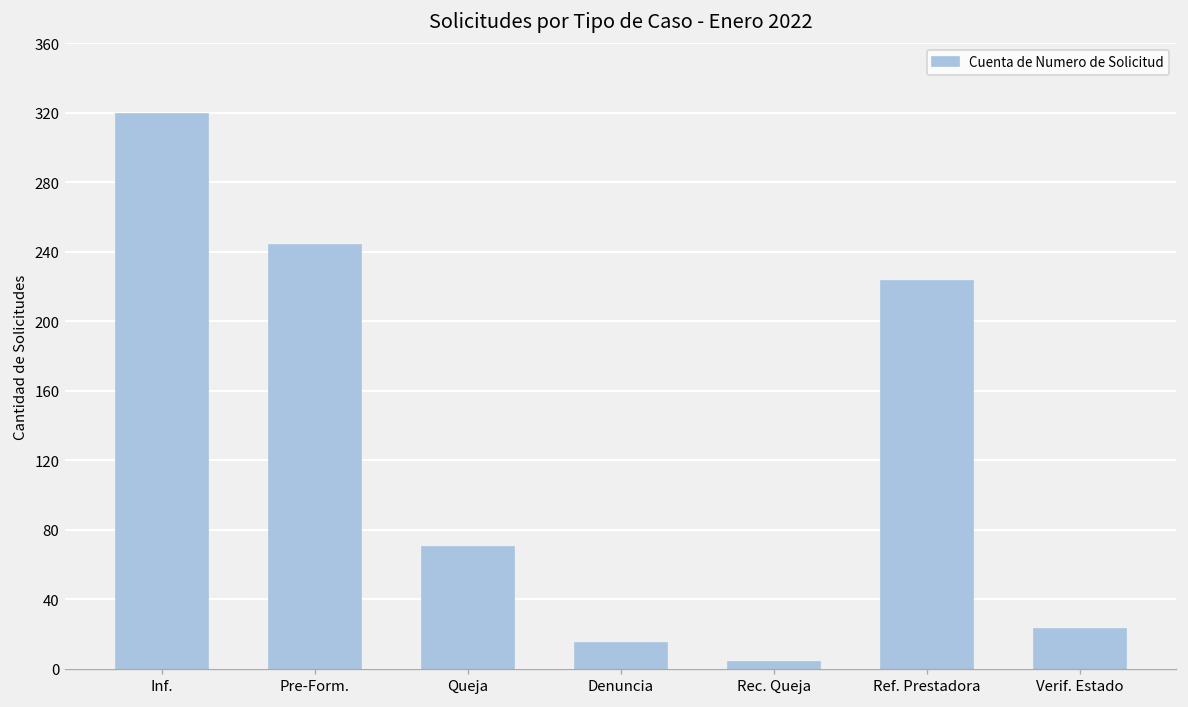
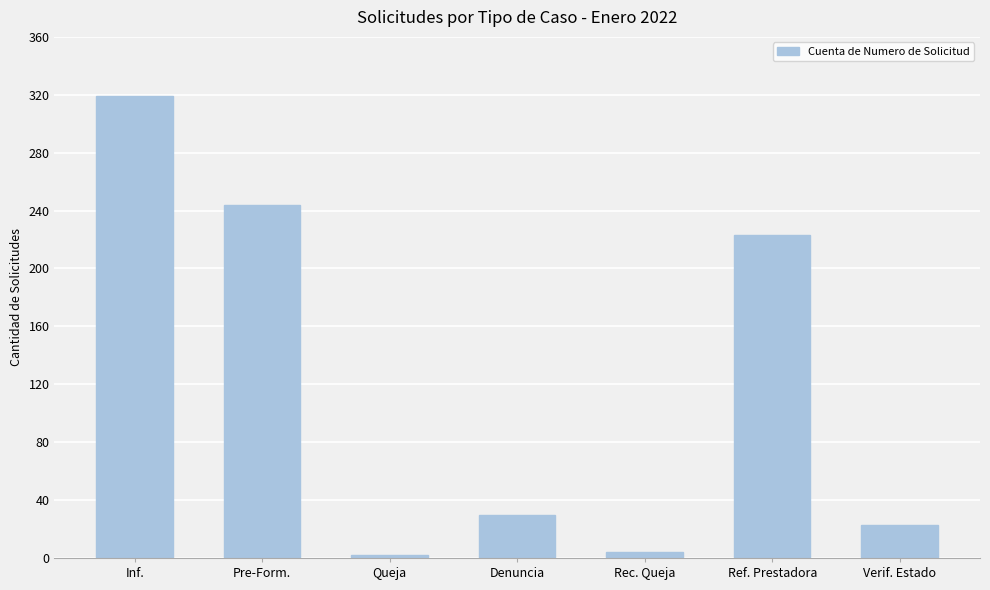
  {
    "Inf.": 319,
    "Pre-Form.": 244,
-   "Queja": 70,
-   "Denuncia": 15,
+   "Queja": 2,
+   "Denuncia": 30,
    "Rec. Queja": 4,
    "Ref. Prestadora": 223,
    "Verif. Estado": 23
  }
